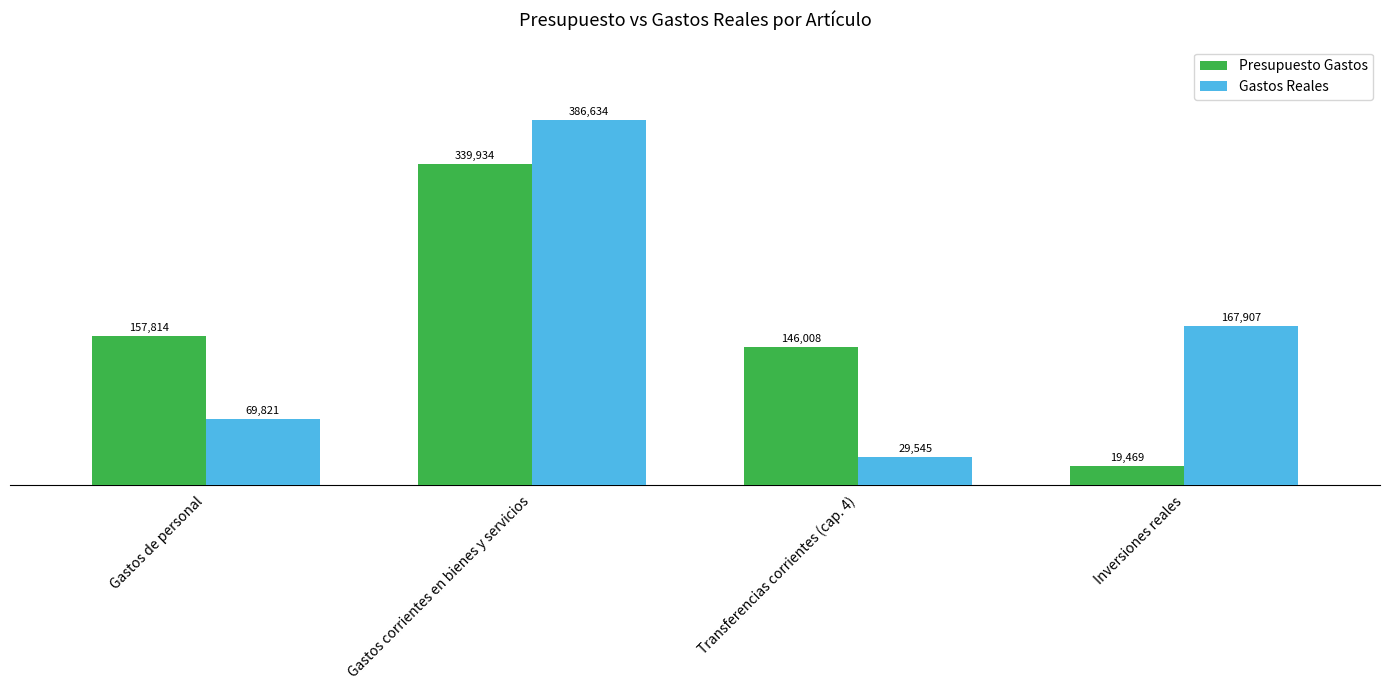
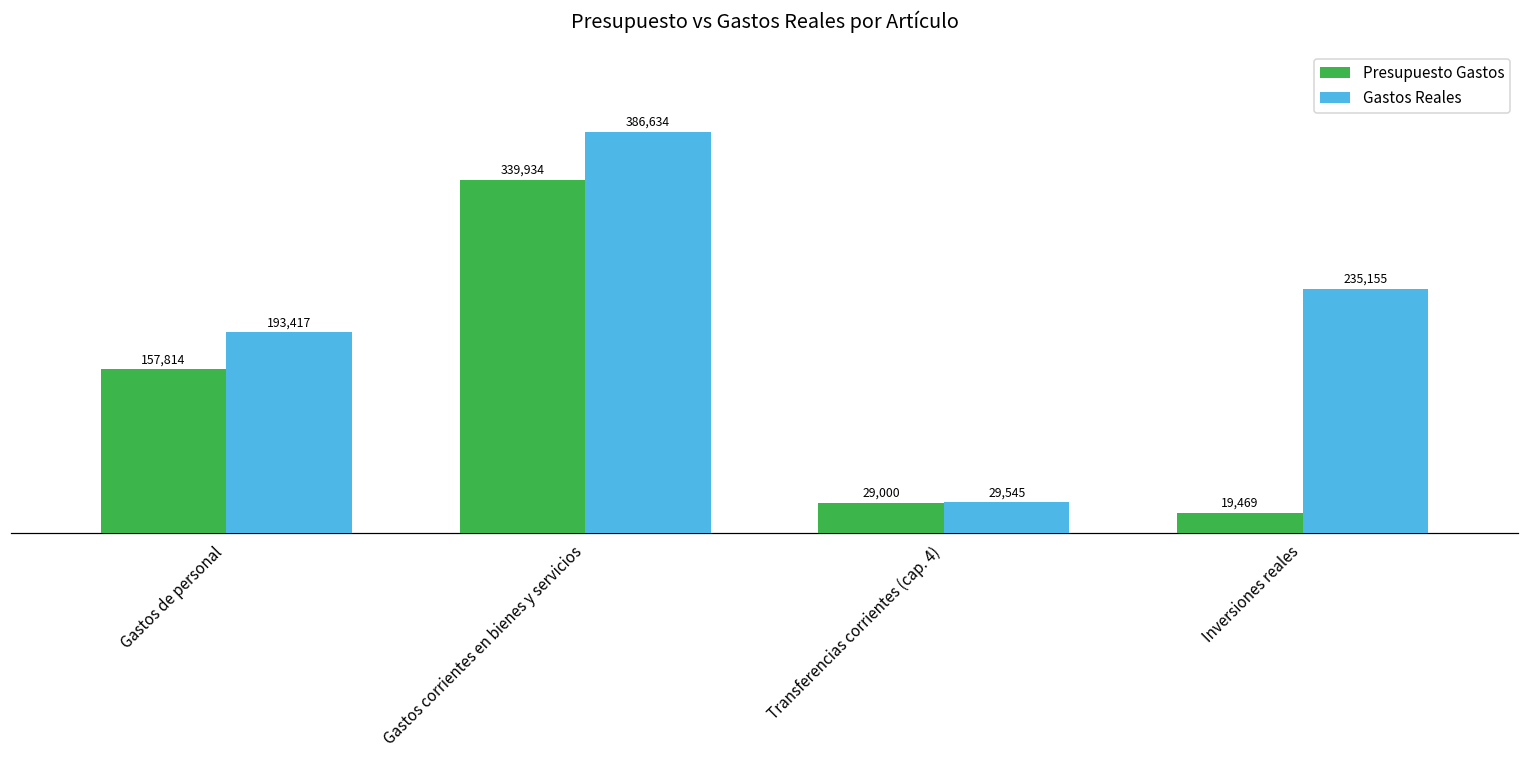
  {
    "Presupuesto Gastos": {
      "Gastos de personal": "157,814",
      "Gastos corrientes en bienes y servicios": "339,934",
-     "Transferencias corrientes (cap. 4)": "146,008",
+     "Transferencias corrientes (cap. 4)": "29,000",
      "Inversiones reales": "19,469"
    },
    "Gastos Reales": {
-     "Gastos de personal": "69,821",
+     "Gastos de personal": "193,417",
      "Gastos corrientes en bienes y servicios": "386,634",
      "Transferencias corrientes (cap. 4)": "29,545",
-     "Inversiones reales": "167,907"
+     "Inversiones reales": "235,155"
    }
  }
